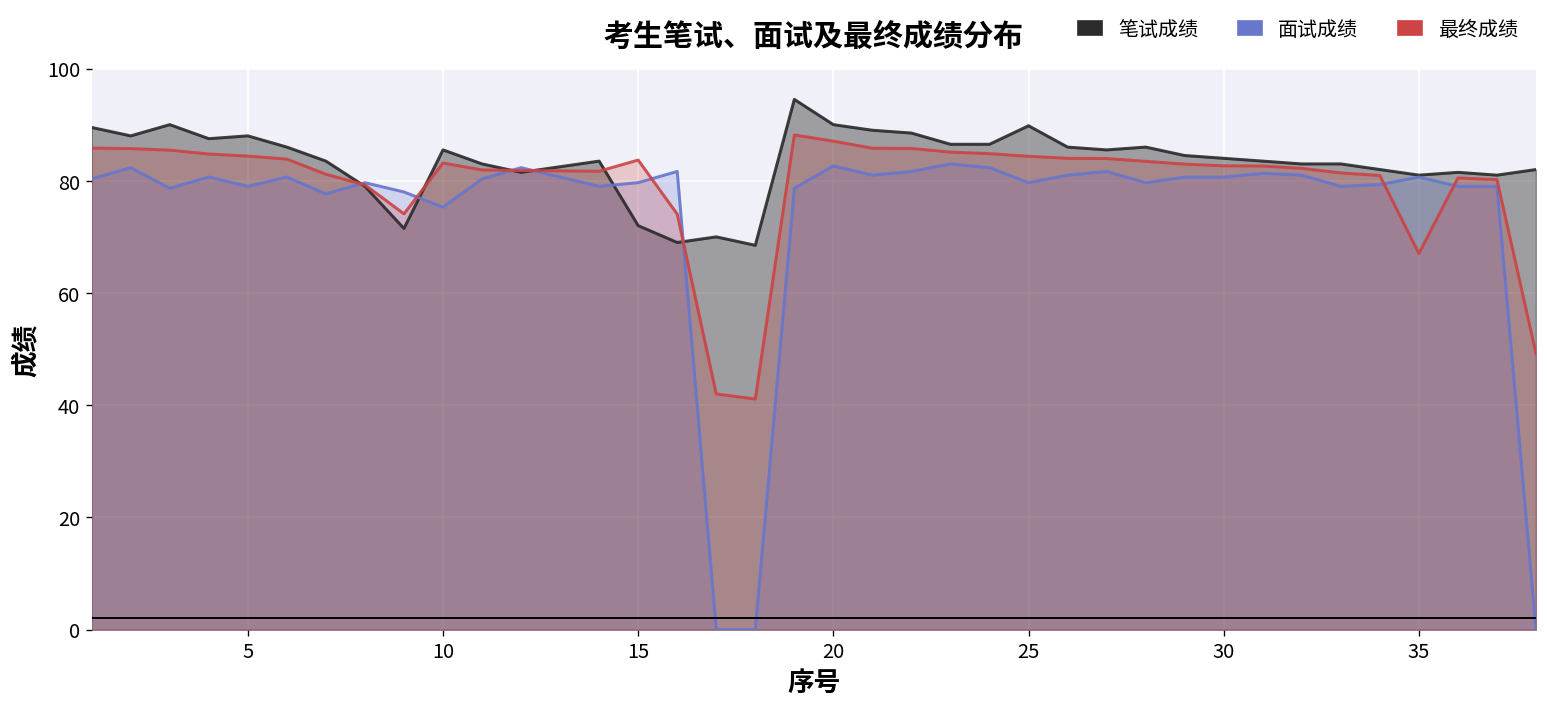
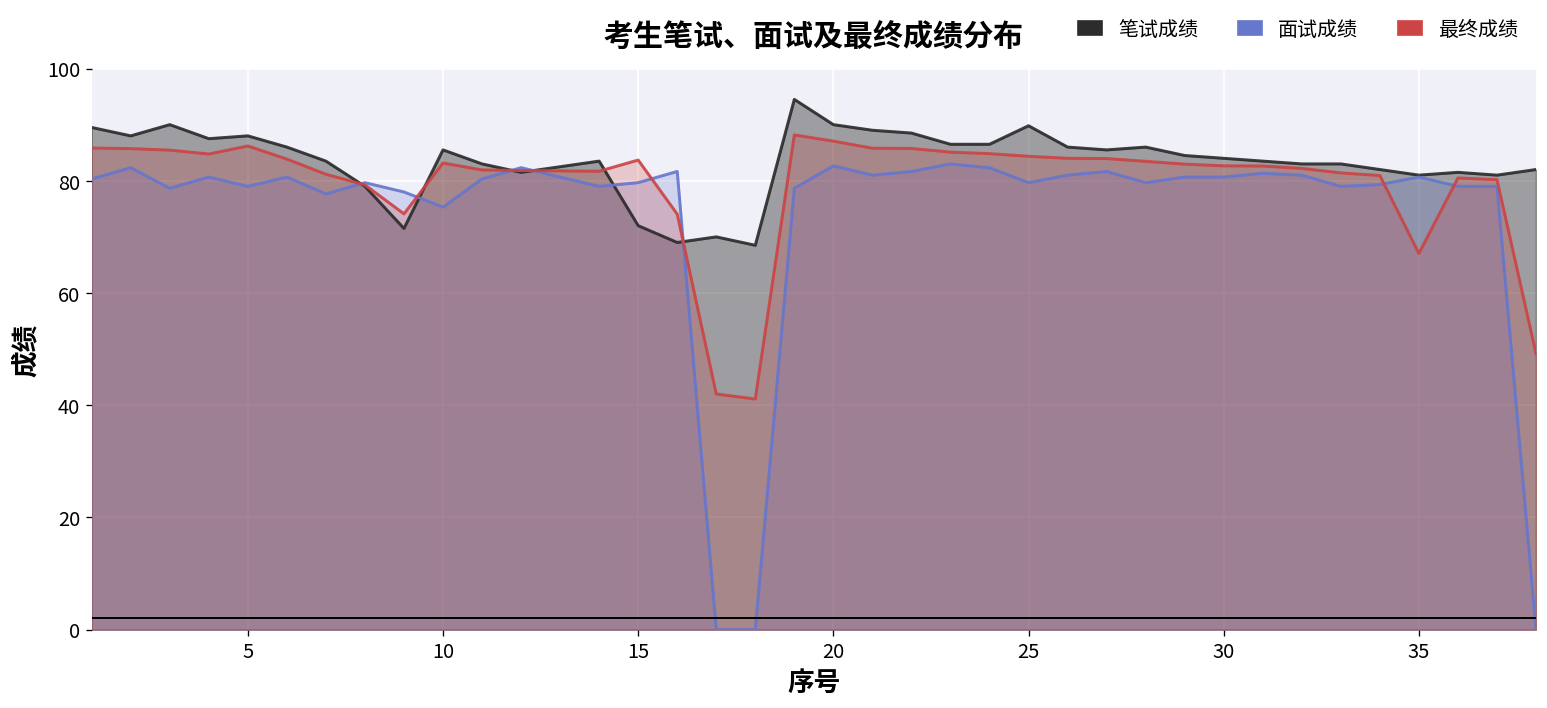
  {
    "笔试成绩": {
      "5": 88,
      "10": 86,
      "15": 72,
      "20": 90,
      "25": 90,
      "30": 84
    },
    "面试成绩": {
      "5": 79,
      "10": 75,
      "15": 80,
      "20": 83,
      "25": 80,
      "30": 81
    },
    "最终成绩": {
-     "5": 84,
+     "5": 86,
      "10": 83,
      "15": 84,
      "20": 87,
      "25": 84,
      "30": 83,
      "35": 67
    }
  }
